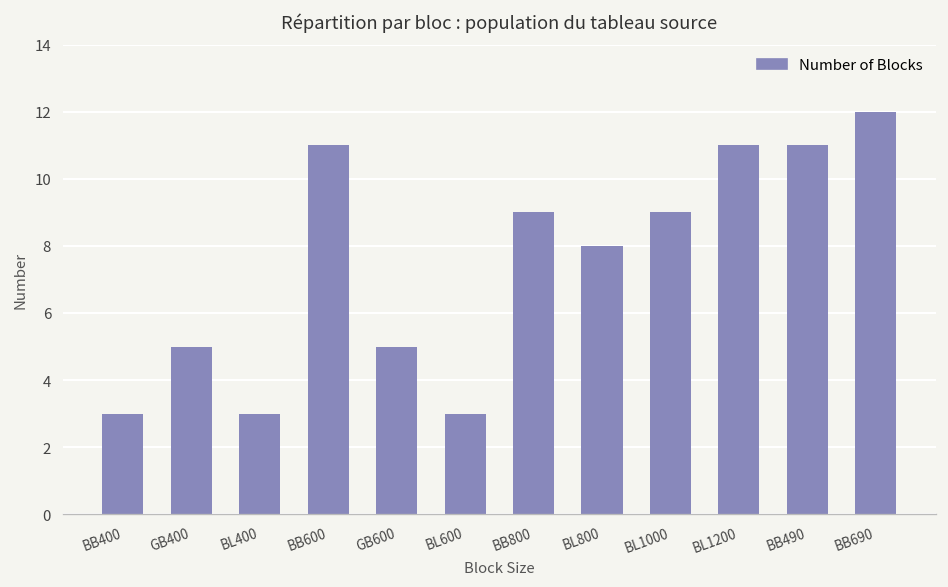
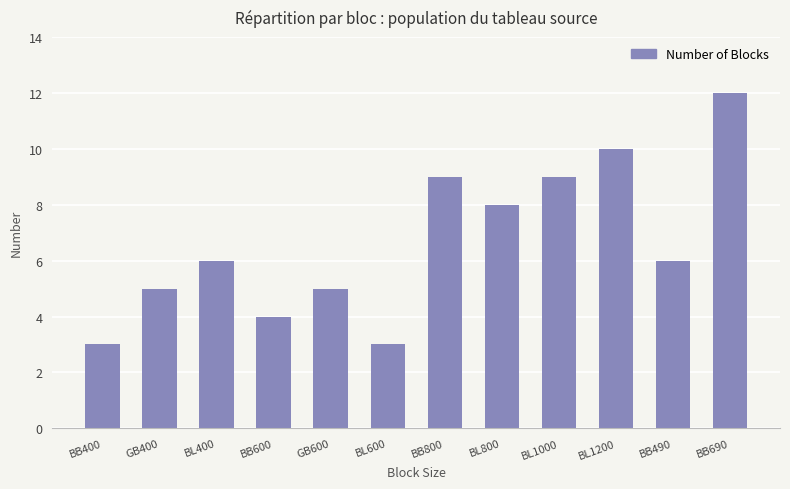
  {
    "BB400": 3,
    "GB400": 5,
-   "BL400": 3,
-   "BB600": 11,
+   "BL400": 6,
+   "BB600": 4,
    "GB600": 5,
    "BL600": 3,
    "BB800": 9,
    "BL800": 8,
    "BL1000": 9,
-   "BL1200": 11,
-   "BB490": 11,
+   "BL1200": 10,
+   "BB490": 6,
    "BB690": 12
  }
